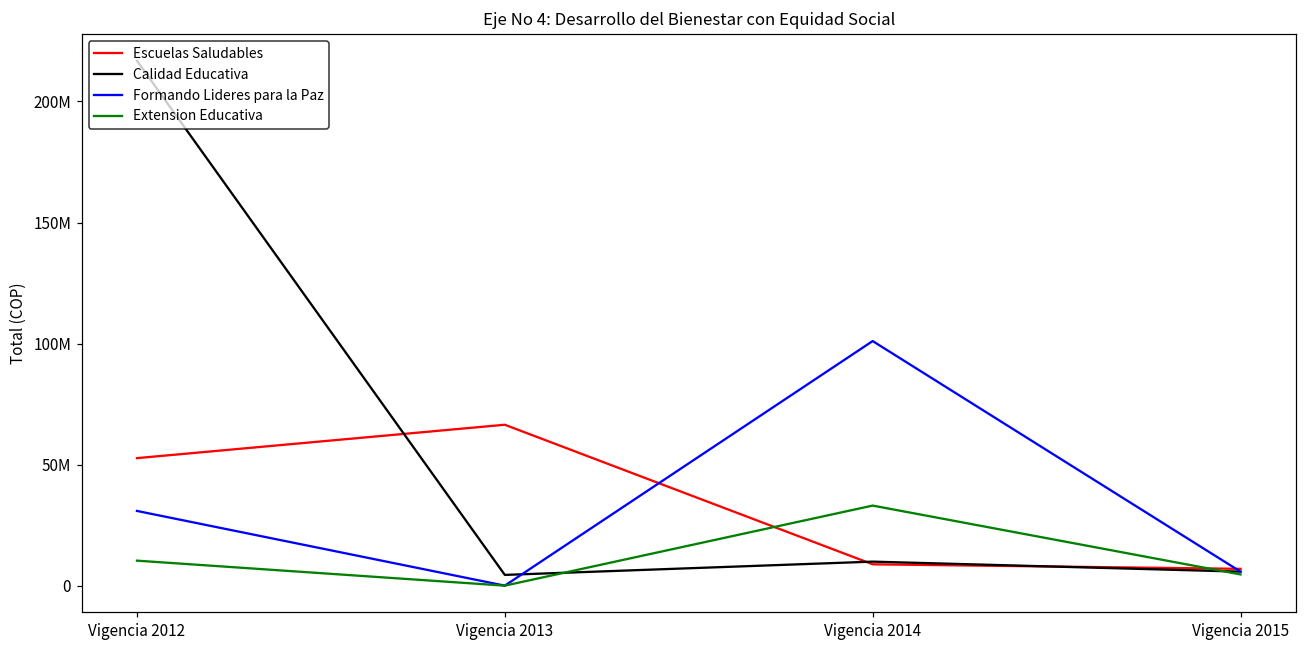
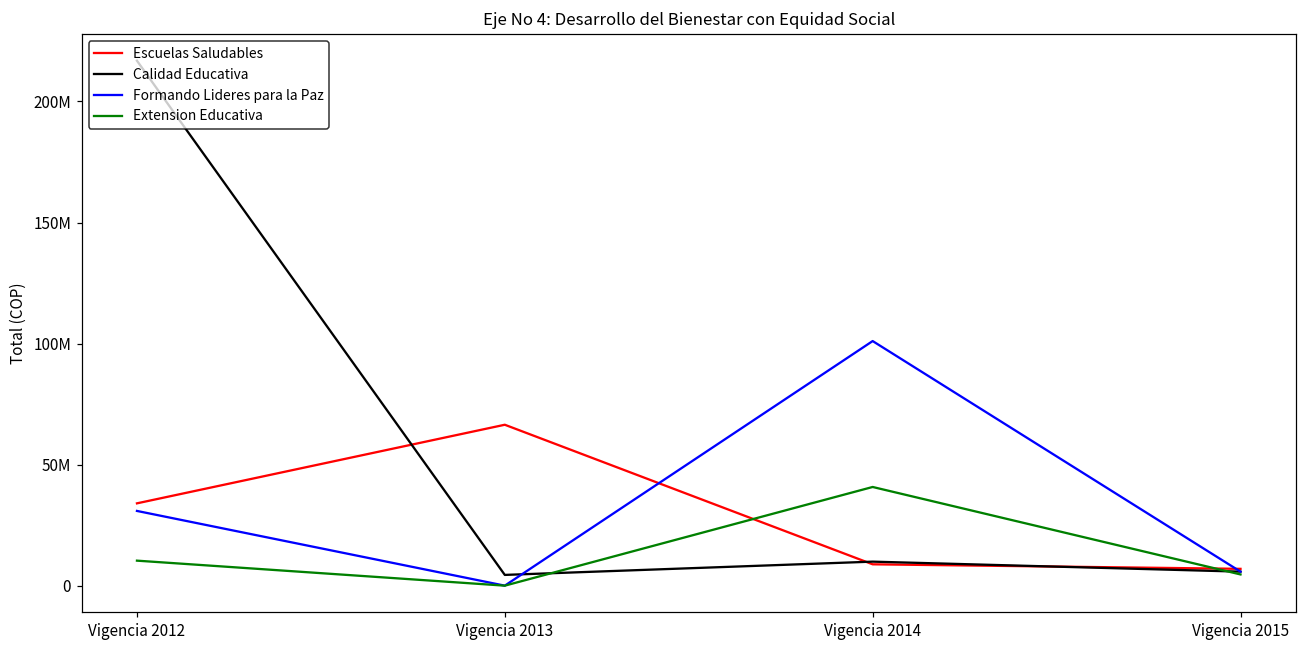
  {
    "Escuelas Saludables": {
-     "Vigencia 2012": 53000000,
+     "Vigencia 2012": 34000000,
      "Vigencia 2013": 66000000,
      "Vigencia 2015": 7000000
    },
    "Calidad Educativa": {
      "Vigencia 2013": 4000000
    },
    "Formando Lideres para la Paz": {
      "Vigencia 2012": 31000000,
      "Vigencia 2014": 101000000
    },
    "Extension Educativa": {
      "Vigencia 2012": 10000000,
-     "Vigencia 2014": 33000000
+     "Vigencia 2014": 41000000
    }
  }
